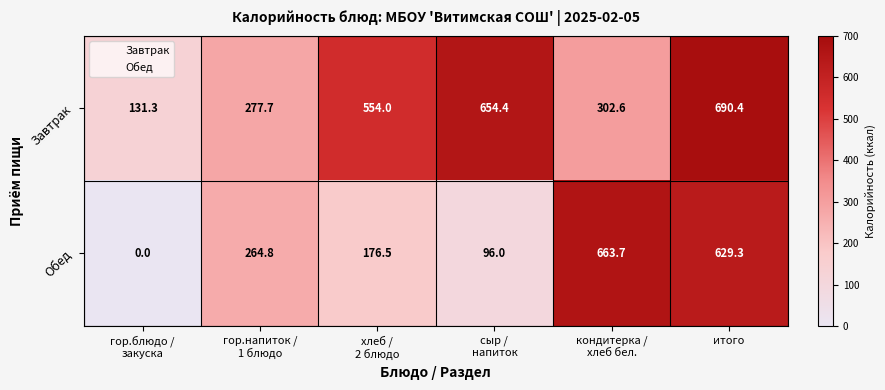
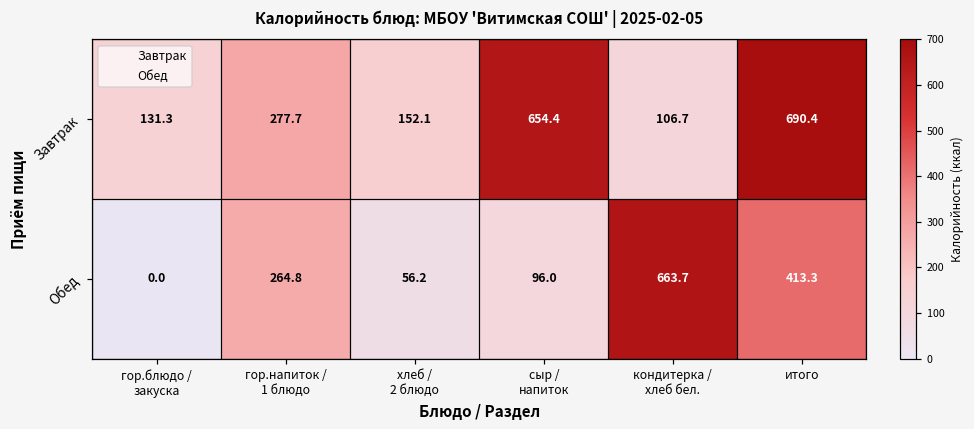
  {
    "Завтрак": {
      "гор.блюдо / закуска": 131.3,
      "гор.напиток / 1 блюдо": 277.7,
-     "хлеб / 2 блюдо": 554.0,
+     "хлеб / 2 блюдо": 152.1,
      "сыр / напиток": 654.4,
-     "кондитерка / хлеб бел.": 302.6,
+     "кондитерка / хлеб бел.": 106.7,
      "итого": 690.4
    },
    "Обед": {
      "гор.блюдо / закуска": 0.0,
      "гор.напиток / 1 блюдо": 264.8,
-     "хлеб / 2 блюдо": 176.5,
+     "хлеб / 2 блюдо": 56.2,
      "сыр / напиток": 96.0,
      "кондитерка / хлеб бел.": 663.7,
-     "итого": 629.3
+     "итого": 413.3
    }
  }
